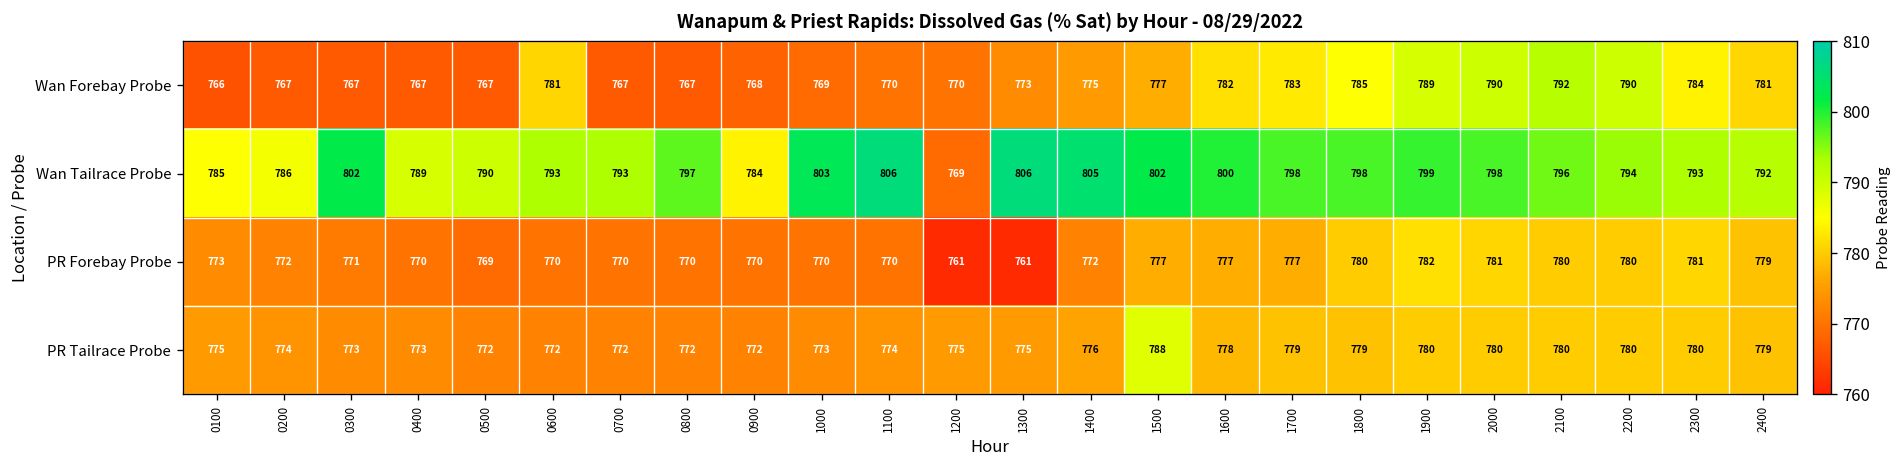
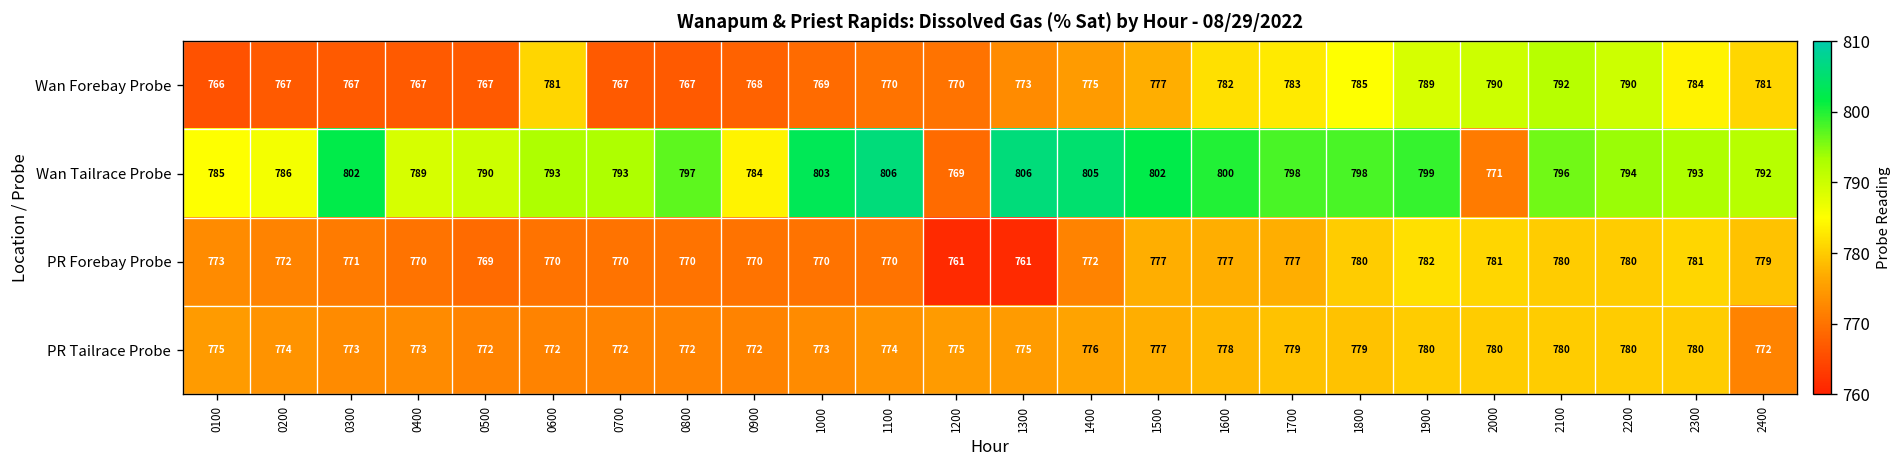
  {
    "Wan Forebay Probe": {
      "0100": 766,
      "0200": 767,
      "0300": 767,
      "0400": 767,
      "0500": 767,
      "0600": 781,
      "0700": 767,
      "0800": 767,
      "0900": 768,
      "1000": 769,
      "1100": 770,
      "1200": 770,
      "1300": 773,
      "1400": 775,
      "1500": 777,
      "1600": 782,
      "1700": 783,
      "1800": 785,
      "1900": 789,
      "2000": 790,
      "2100": 792,
      "2200": 790,
      "2300": 784,
      "2400": 781
    },
    "Wan Tailrace Probe": {
      "0100": 785,
      "0200": 786,
      "0300": 802,
      "0400": 789,
      "0500": 790,
      "0600": 793,
      "0700": 793,
      "0800": 797,
      "0900": 784,
      "1000": 803,
      "1100": 806,
      "1200": 769,
      "1300": 806,
      "1400": 805,
      "1500": 802,
      "1600": 800,
      "1700": 798,
      "1800": 798,
      "1900": 799,
-     "2000": 798,
+     "2000": 771,
      "2100": 796,
      "2200": 794,
      "2300": 793,
      "2400": 792
    },
    "PR Forebay Probe": {
      "0100": 773,
      "0200": 772,
      "0300": 771,
      "0400": 770,
      "0500": 769,
      "0600": 770,
      "0700": 770,
      "0800": 770,
      "0900": 770,
      "1000": 770,
      "1100": 770,
      "1200": 761,
      "1300": 761,
      "1400": 772,
      "1500": 777,
      "1600": 777,
      "1700": 777,
      "1800": 780,
      "1900": 782,
      "2000": 781,
      "2100": 780,
      "2200": 780,
      "2300": 781,
      "2400": 779
    },
    "PR Tailrace Probe": {
      "0100": 775,
      "0200": 774,
      "0300": 773,
      "0400": 773,
      "0500": 772,
      "0600": 772,
      "0700": 772,
      "0800": 772,
      "0900": 772,
      "1000": 773,
      "1100": 774,
      "1200": 775,
      "1300": 775,
      "1400": 776,
-     "1500": 788,
+     "1500": 777,
      "1600": 778,
      "1700": 779,
      "1800": 779,
      "1900": 780,
      "2000": 780,
      "2100": 780,
      "2200": 780,
      "2300": 780,
-     "2400": 779
+     "2400": 772
    }
  }
